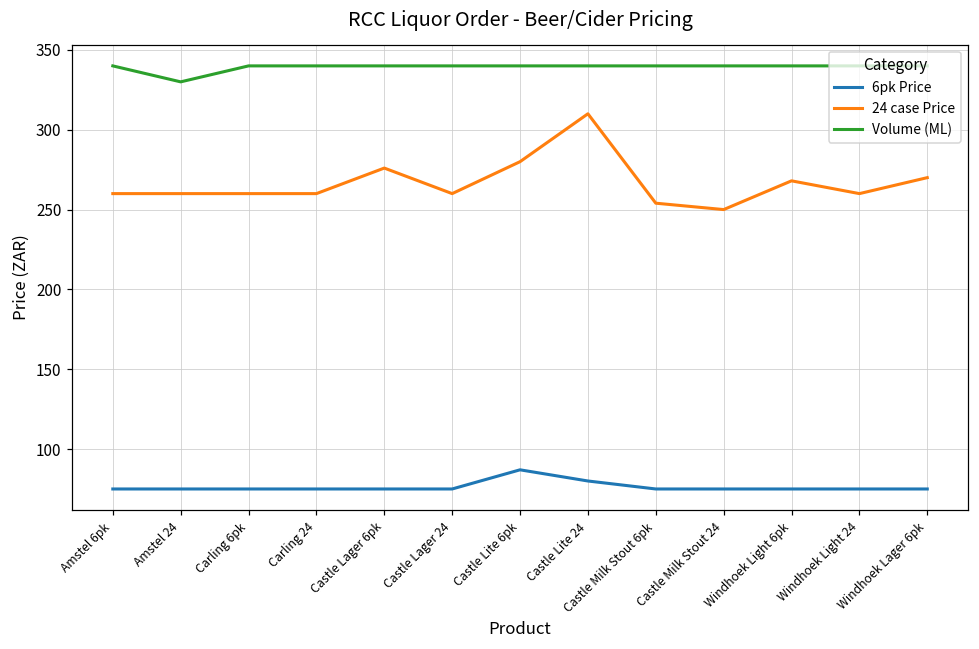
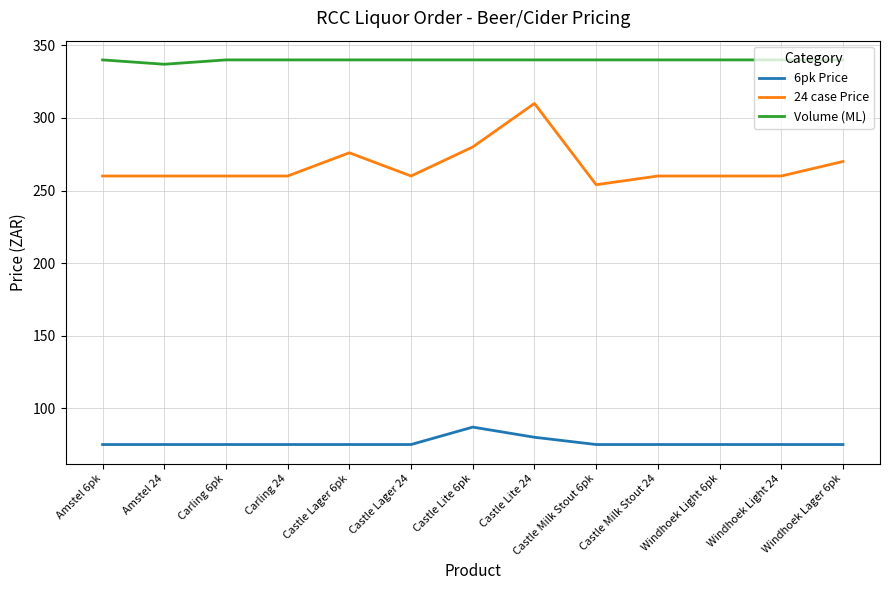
  {
    "6pk Price": {
      "Amstel 6pk": 75,
      "Amstel 24": 75,
      "Carling 6pk": 75,
      "Carling 24": 75,
      "Castle Lager 6pk": 75,
      "Castle Lager 24": 75,
      "Castle Lite 6pk": 87,
      "Castle Lite 24": 80,
      "Castle Milk Stout 6pk": 75,
      "Castle Milk Stout 24": 75,
      "Windhoek Light 6pk": 75,
      "Windhoek Light 24": 75,
      "Windhoek Lager 6pk": 75
    },
    "24 case Price": {
      "Amstel 6pk": 260,
      "Amstel 24": 260,
      "Carling 6pk": 260,
      "Carling 24": 260,
      "Castle Lager 6pk": 276,
      "Castle Lager 24": 260,
      "Castle Lite 6pk": 280,
      "Castle Lite 24": 310,
      "Castle Milk Stout 6pk": 254,
-     "Castle Milk Stout 24": 250,
-     "Windhoek Light 6pk": 268,
+     "Castle Milk Stout 24": 260,
+     "Windhoek Light 6pk": 260,
      "Windhoek Light 24": 260,
      "Windhoek Lager 6pk": 270
    },
    "Volume (ML)": {
      "Amstel 6pk": 340,
-     "Amstel 24": 330,
+     "Amstel 24": 337,
      "Carling 6pk": 340,
      "Carling 24": 340,
      "Castle Lager 6pk": 340,
      "Castle Lager 24": 340,
      "Castle Lite 6pk": 340,
      "Castle Lite 24": 340,
      "Castle Milk Stout 6pk": 340,
      "Castle Milk Stout 24": 340,
      "Windhoek Light 6pk": 340
    }
  }
